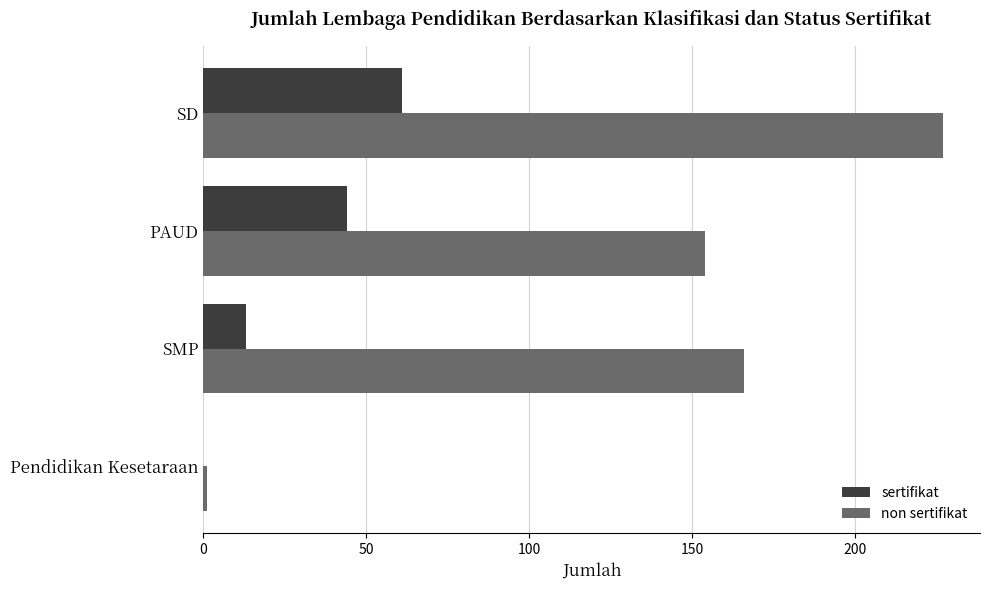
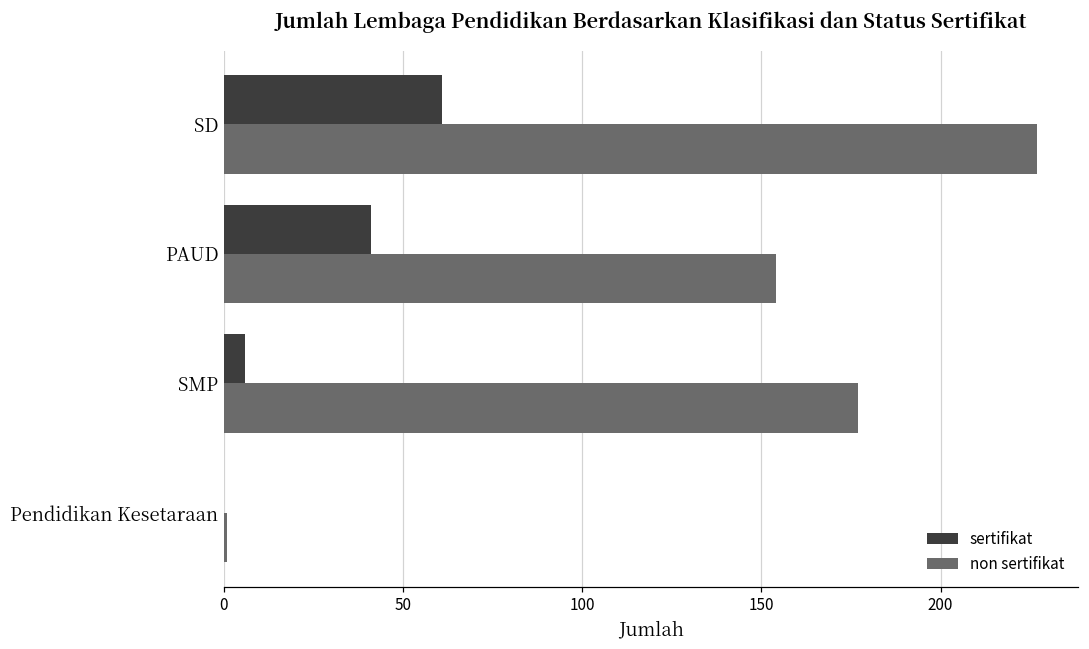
  {
    "sertifikat": {
      "SD": 61,
-     "PAUD": 44,
-     "SMP": 13,
+     "PAUD": 41,
+     "SMP": 6,
      "Pendidikan Kesetaraan": 0
    },
    "non sertifikat": {
      "SD": 227,
      "PAUD": 154,
-     "SMP": 166,
+     "SMP": 177,
      "Pendidikan Kesetaraan": 1
    }
  }
